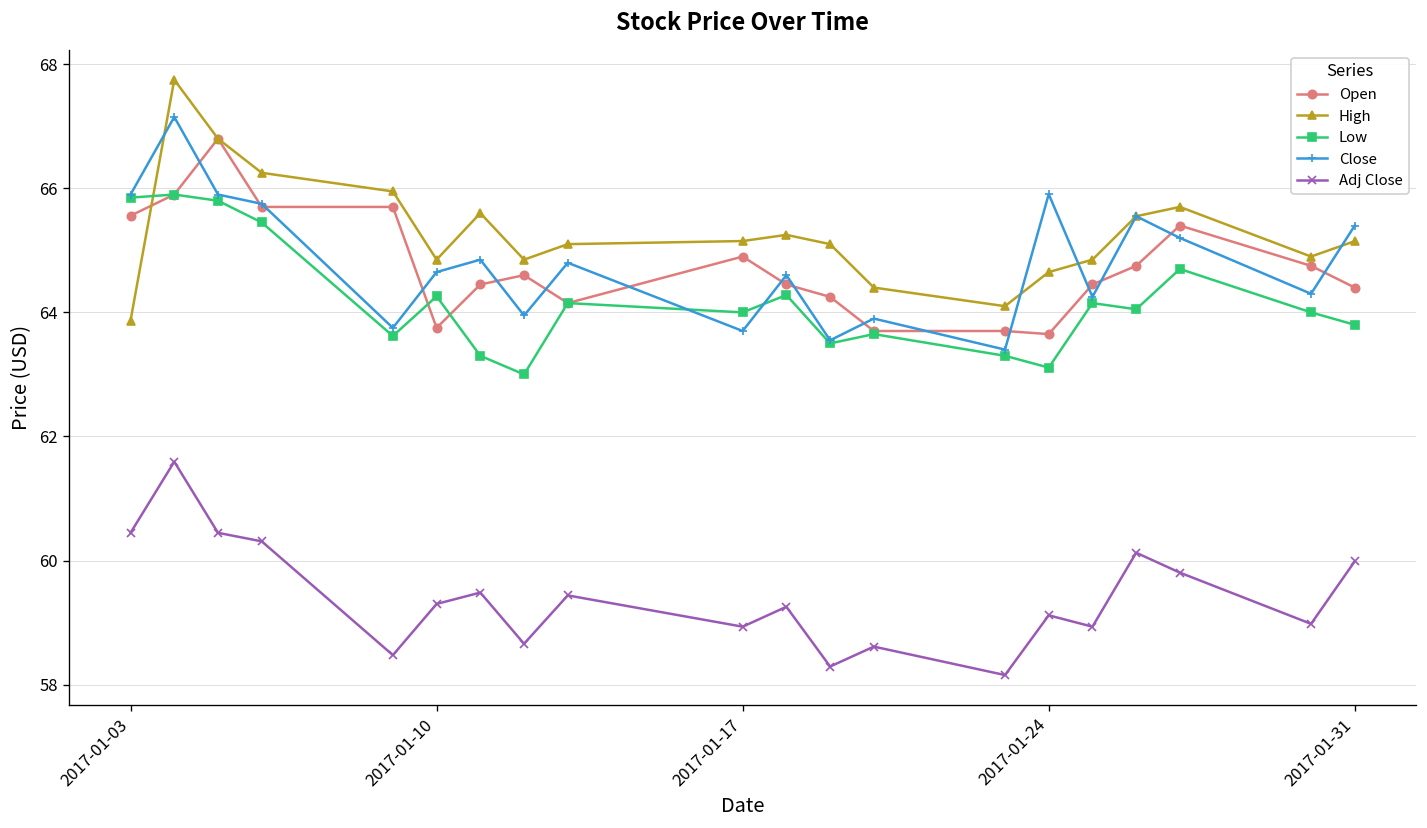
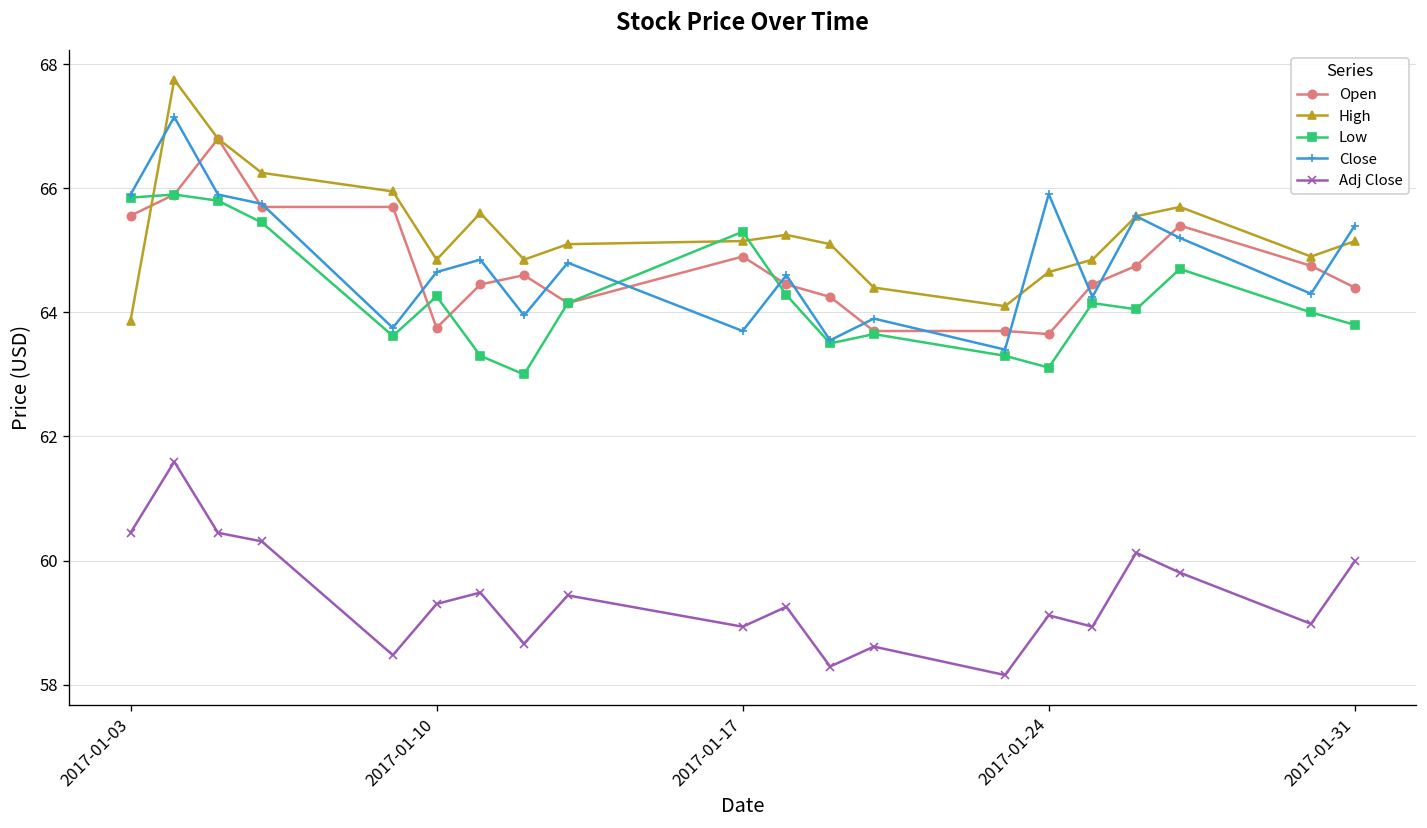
  {
    "Open": {
      "2017-01-03": 65.6,
      "2017-01-10": 63.8,
      "2017-01-17": 64.9,
      "2017-01-24": 63.7,
      "2017-01-31": 64.4
    },
    "High": {
      "2017-01-03": 63.9,
      "2017-01-10": 64.8,
      "2017-01-17": 65.2,
      "2017-01-24": 64.7,
      "2017-01-31": 65.1
    },
    "Low": {
      "2017-01-03": 65.8,
      "2017-01-10": 64.3,
-     "2017-01-17": 64.0,
+     "2017-01-17": 65.3,
      "2017-01-24": 63.1,
      "2017-01-31": 63.8
    },
    "Close": {
      "2017-01-03": 65.9,
      "2017-01-10": 64.7,
      "2017-01-17": 63.7,
      "2017-01-24": 65.9,
      "2017-01-31": 65.4
    },
    "Adj Close": {
      "2017-01-03": 60.4,
      "2017-01-10": 59.3,
      "2017-01-17": 58.9,
      "2017-01-24": 59.1,
      "2017-01-31": 60.0
    }
  }
